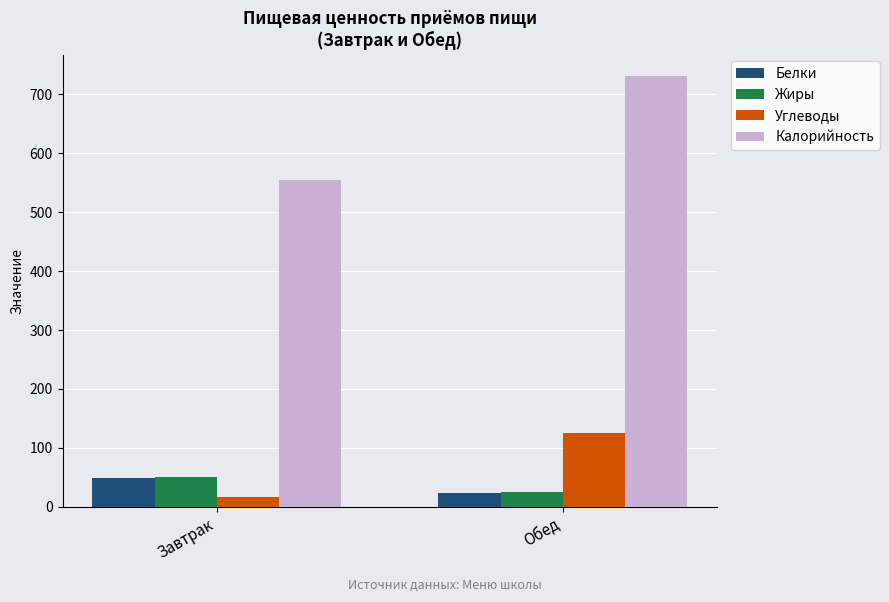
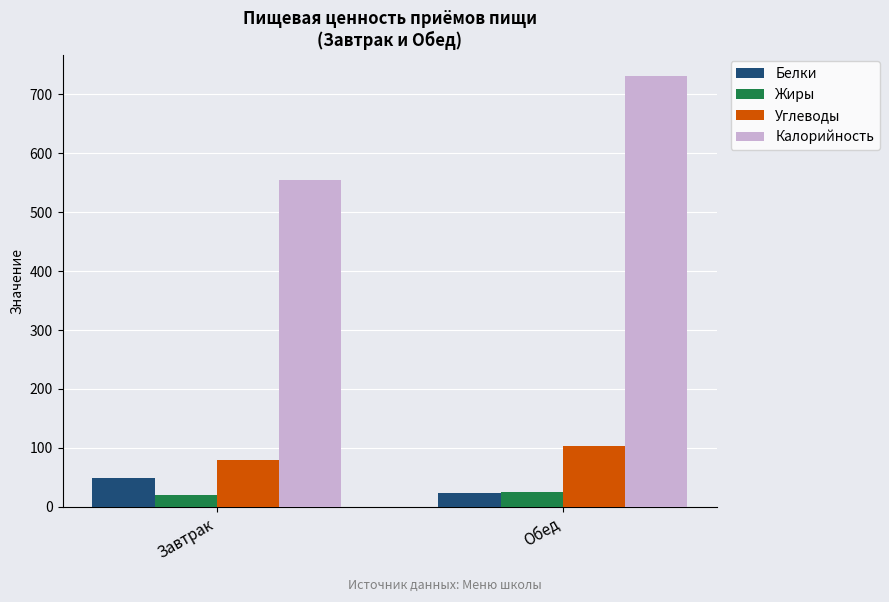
  {
    "Белки": {
      "Завтрак": 50,
      "Обед": 20
    },
    "Жиры": {
-     "Завтрак": 50,
+     "Завтрак": 20,
      "Обед": 30
    },
    "Углеводы": {
-     "Завтрак": 20,
-     "Обед": 120
+     "Завтрак": 80,
+     "Обед": 100
    },
    "Калорийность": {
      "Завтрак": 550,
      "Обед": 730
    }
  }
